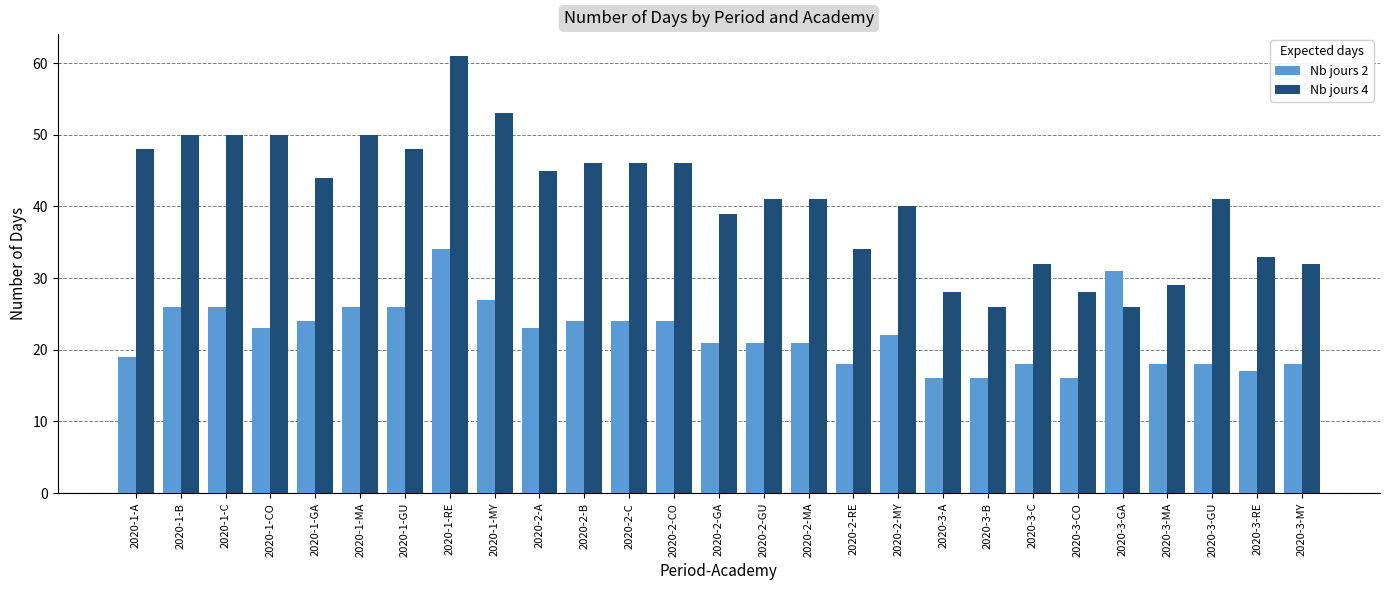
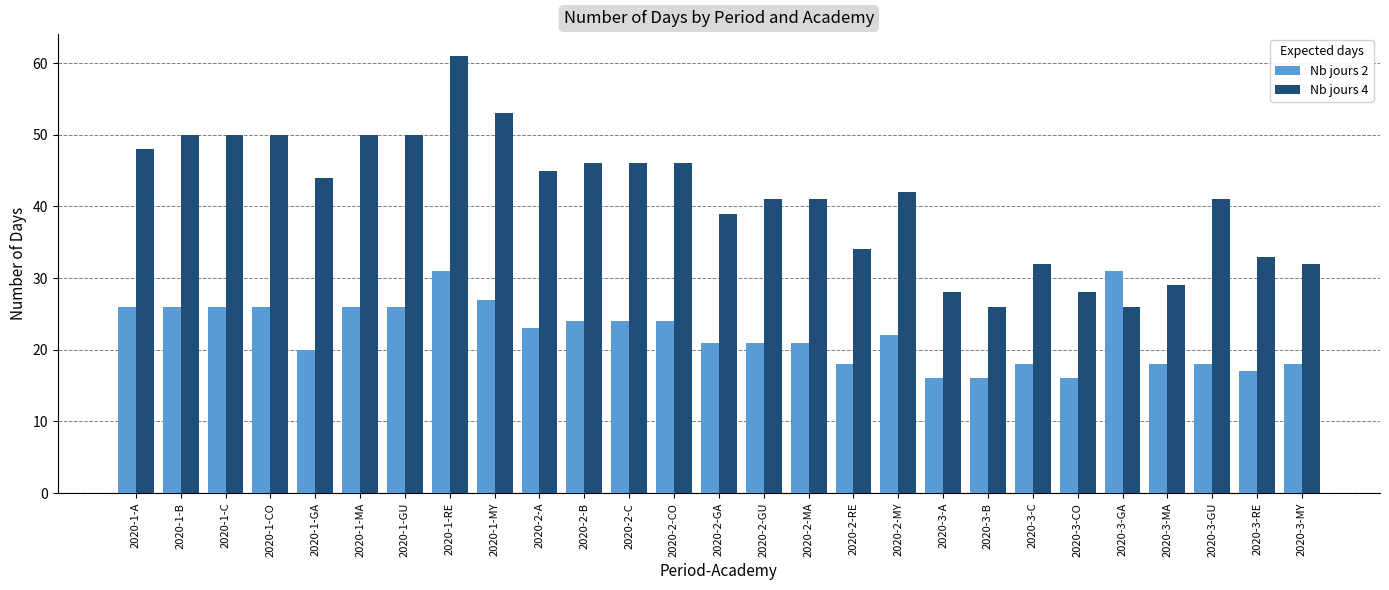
  {
    "Nb jours 2": {
-     "2020-1-A": 19,
+     "2020-1-A": 26,
      "2020-1-B": 26,
      "2020-1-C": 26,
-     "2020-1-CO": 23,
-     "2020-1-GA": 24,
+     "2020-1-CO": 26,
+     "2020-1-GA": 20,
      "2020-1-MA": 26,
      "2020-1-GU": 26,
-     "2020-1-RE": 34,
+     "2020-1-RE": 31,
      "2020-1-MY": 27,
      "2020-2-A": 23,
      "2020-2-B": 24,
      "2020-2-C": 24,
      "2020-2-CO": 24,
      "2020-2-GA": 21,
      "2020-2-GU": 21,
      "2020-2-MA": 21,
      "2020-2-RE": 18,
      "2020-2-MY": 22,
      "2020-3-A": 16,
      "2020-3-B": 16,
      "2020-3-C": 18,
      "2020-3-CO": 16,
      "2020-3-GA": 31,
      "2020-3-MA": 18,
      "2020-3-GU": 18,
      "2020-3-RE": 17,
      "2020-3-MY": 18
    },
    "Nb jours 4": {
      "2020-1-A": 48,
      "2020-1-B": 50,
      "2020-1-C": 50,
      "2020-1-CO": 50,
      "2020-1-GA": 44,
      "2020-1-MA": 50,
-     "2020-1-GU": 48,
+     "2020-1-GU": 50,
      "2020-1-RE": 61,
      "2020-1-MY": 53,
      "2020-2-A": 45,
      "2020-2-B": 46,
      "2020-2-C": 46,
      "2020-2-CO": 46,
      "2020-2-GA": 39,
      "2020-2-GU": 41,
      "2020-2-MA": 41,
      "2020-2-RE": 34,
-     "2020-2-MY": 40,
+     "2020-2-MY": 42,
      "2020-3-A": 28,
      "2020-3-B": 26,
      "2020-3-C": 32,
      "2020-3-CO": 28,
      "2020-3-GA": 26,
      "2020-3-MA": 29,
      "2020-3-GU": 41,
      "2020-3-RE": 33,
      "2020-3-MY": 32
    }
  }
